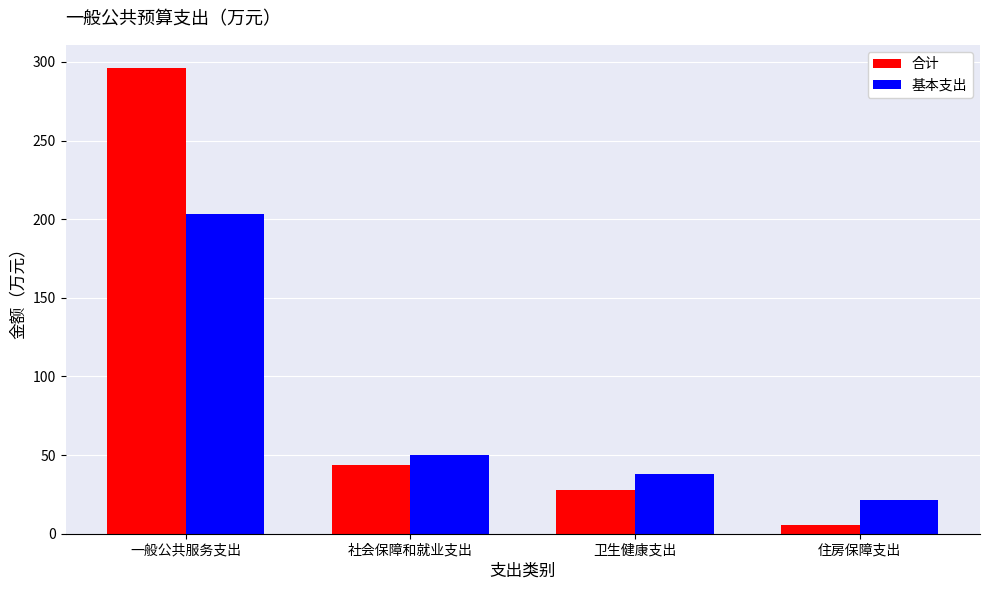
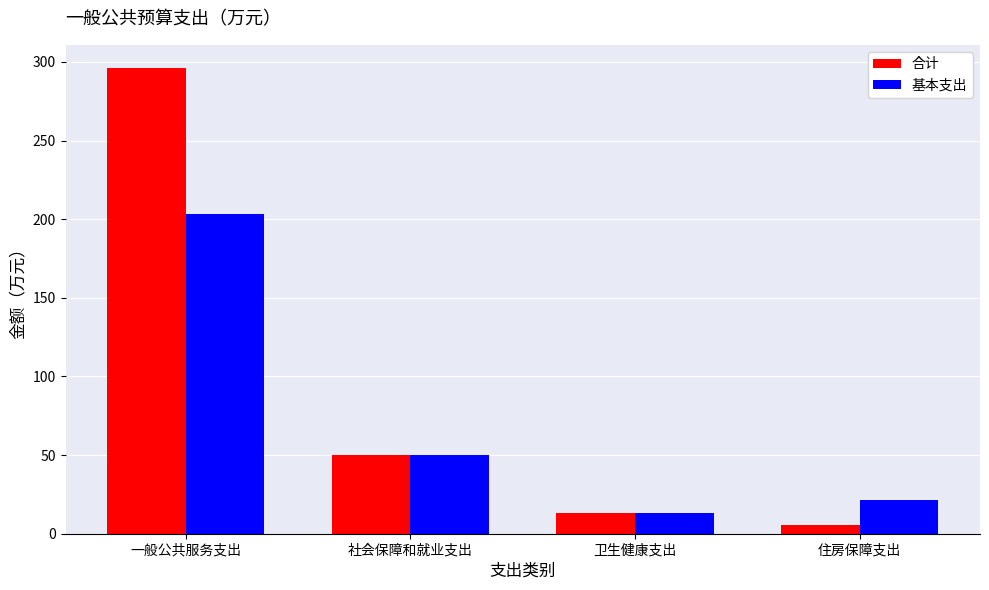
  {
    "合计": {
      "一般公共服务支出": 296,
-     "社会保障和就业支出": 44,
-     "卫生健康支出": 28,
+     "社会保障和就业支出": 50,
+     "卫生健康支出": 13,
      "住房保障支出": 6
    },
    "基本支出": {
      "一般公共服务支出": 203,
      "社会保障和就业支出": 50,
-     "卫生健康支出": 38,
+     "卫生健康支出": 13,
      "住房保障支出": 21
    }
  }
